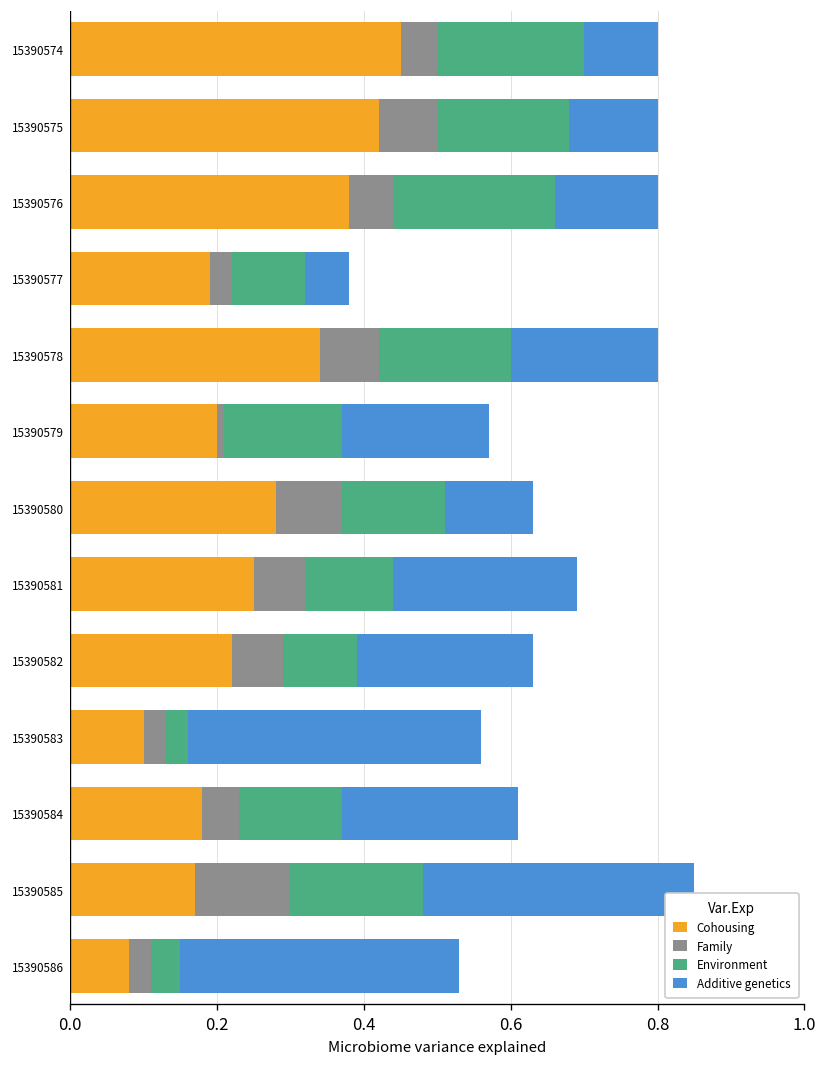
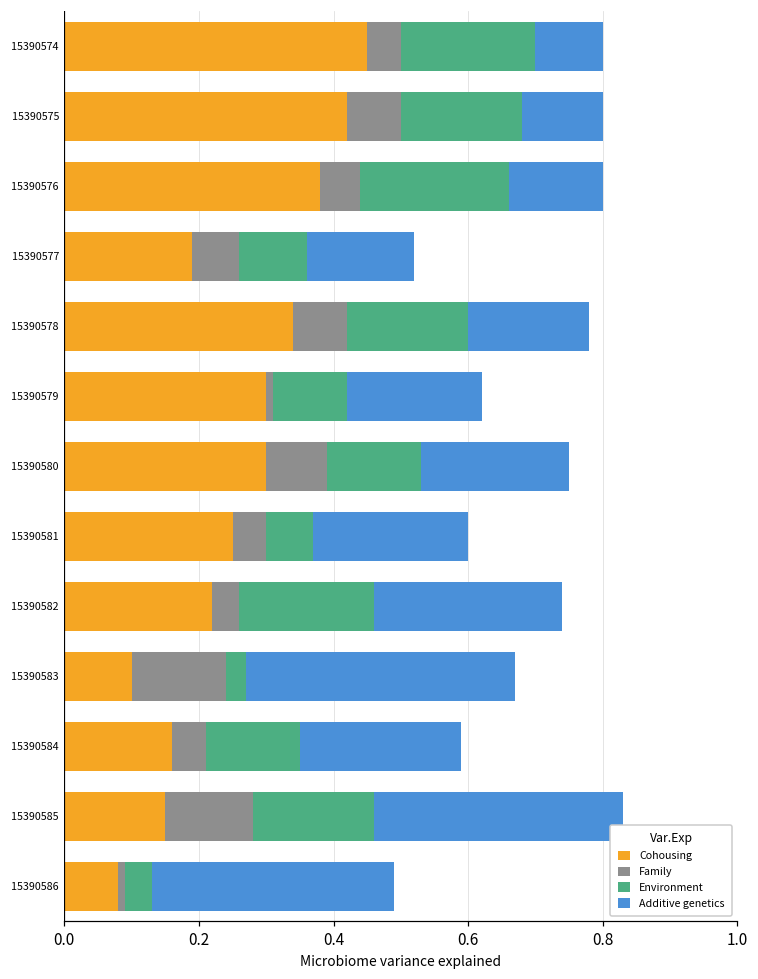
  {
    "Cohousing": {
      "15390574": 0.45,
      "15390575": 0.42,
      "15390576": 0.38,
      "15390577": 0.19,
      "15390578": 0.34,
-     "15390579": 0.2,
-     "15390580": 0.28,
+     "15390579": 0.3,
+     "15390580": 0.30,
      "15390581": 0.25,
      "15390582": 0.22,
      "15390583": 0.10,
-     "15390584": 0.18,
-     "15390585": 0.17,
+     "15390584": 0.16,
+     "15390585": 0.15,
      "15390586": 0.08
    },
    "Family": {
      "15390574": 0.05,
      "15390575": 0.08,
      "15390576": 0.06,
-     "15390577": 0.03,
+     "15390577": 0.07,
      "15390578": 0.08,
      "15390579": 0.01,
      "15390580": 0.09,
-     "15390581": 0.07,
-     "15390582": 0.07,
-     "15390583": 0.03,
+     "15390581": 0.05,
+     "15390582": 0.04,
+     "15390583": 0.14,
      "15390584": 0.05,
      "15390585": 0.13,
-     "15390586": 0.03
+     "15390586": 0.01
    },
    "Environment": {
      "15390574": 0.20,
      "15390575": 0.18,
      "15390576": 0.22,
      "15390577": 0.10,
      "15390578": 0.18,
-     "15390579": 0.16,
+     "15390579": 0.11,
      "15390580": 0.14,
-     "15390581": 0.12,
-     "15390582": 0.1,
+     "15390581": 0.07,
+     "15390582": 0.2,
      "15390583": 0.03,
      "15390584": 0.14,
      "15390585": 0.18,
      "15390586": 0.04
    },
    "Additive genetics": {
      "15390574": 0.10,
      "15390575": 0.12,
      "15390576": 0.14,
-     "15390577": 0.06,
-     "15390578": 0.20,
+     "15390577": 0.16,
+     "15390578": 0.18,
      "15390579": 0.20,
-     "15390580": 0.12,
-     "15390581": 0.25,
-     "15390582": 0.24,
+     "15390580": 0.22,
+     "15390581": 0.23,
+     "15390582": 0.28,
      "15390583": 0.40,
      "15390584": 0.24,
      "15390585": 0.37,
-     "15390586": 0.38
+     "15390586": 0.36
    }
  }
